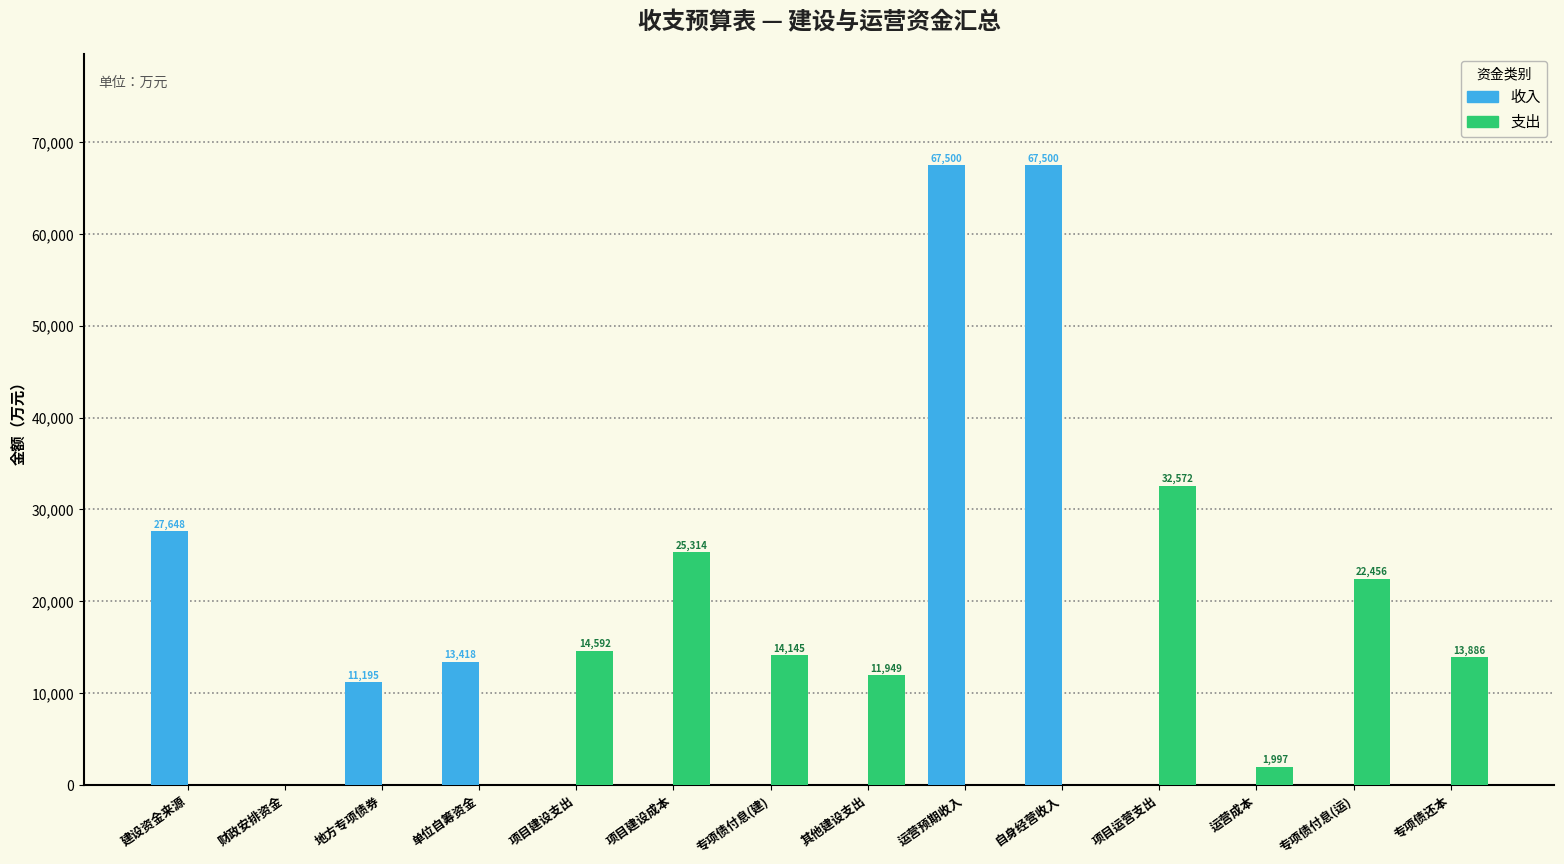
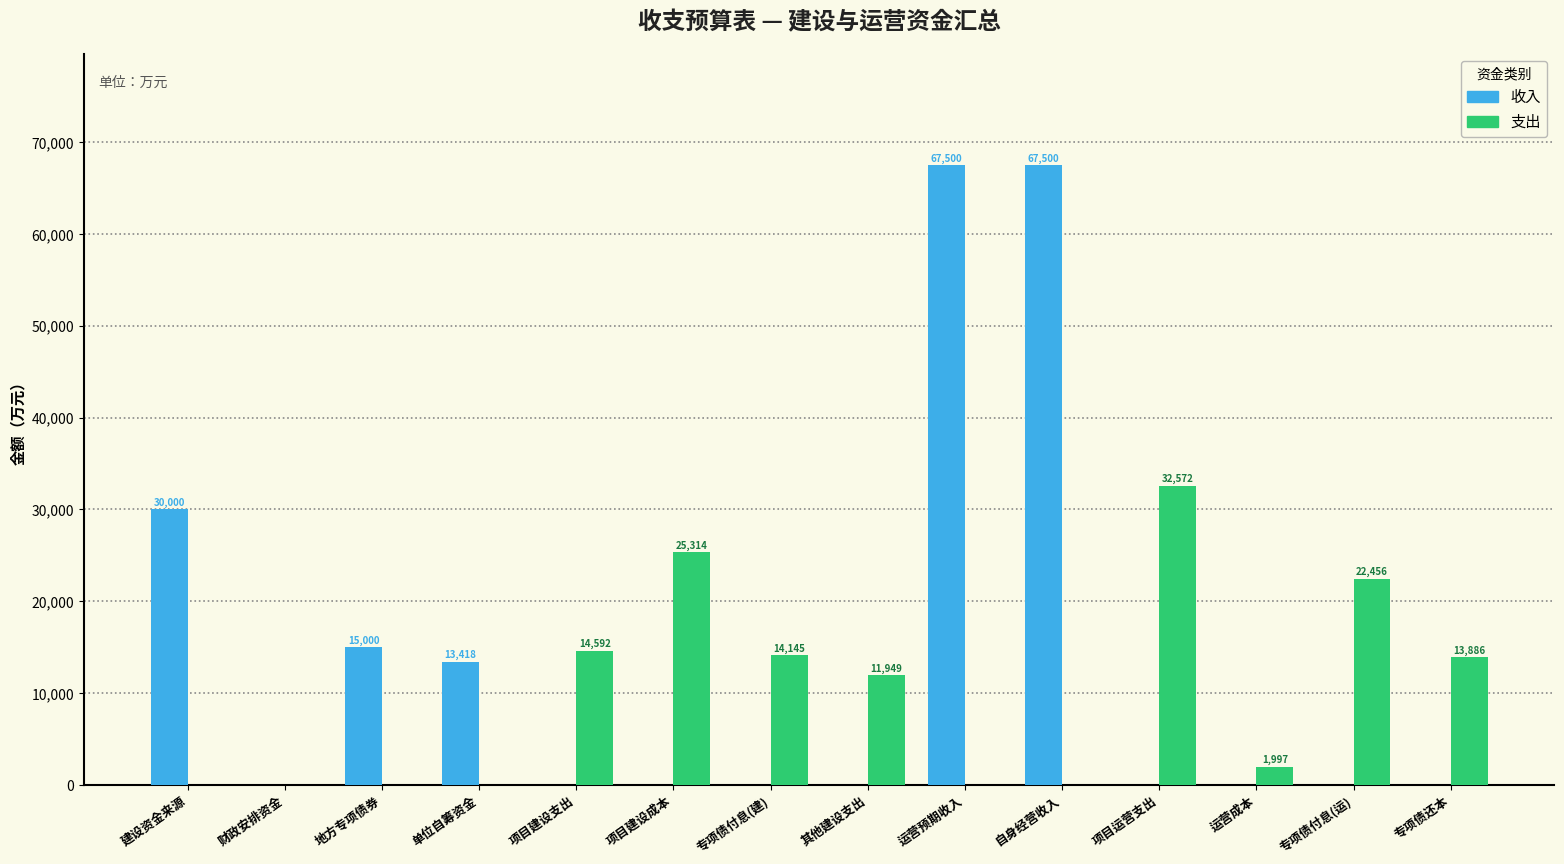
  {
    "收入": {
-     "建设资金来源": "27,648",
-     "地方专项债券": "11,195",
+     "建设资金来源": "30,000",
+     "地方专项债券": "15,000",
      "单位自筹资金": "13,418",
      "运营预期收入": "67,500",
      "自身经营收入": "67,500"
    },
    "支出": {
      "项目建设支出": "14,592",
      "项目建设成本": "25,314",
      "专项债付息(建)": "14,145",
      "其他建设支出": "11,949",
      "项目运营支出": "32,572",
      "运营成本": "1,997",
      "专项债付息(运)": "22,456",
      "专项债还本": "13,886"
    }
  }
